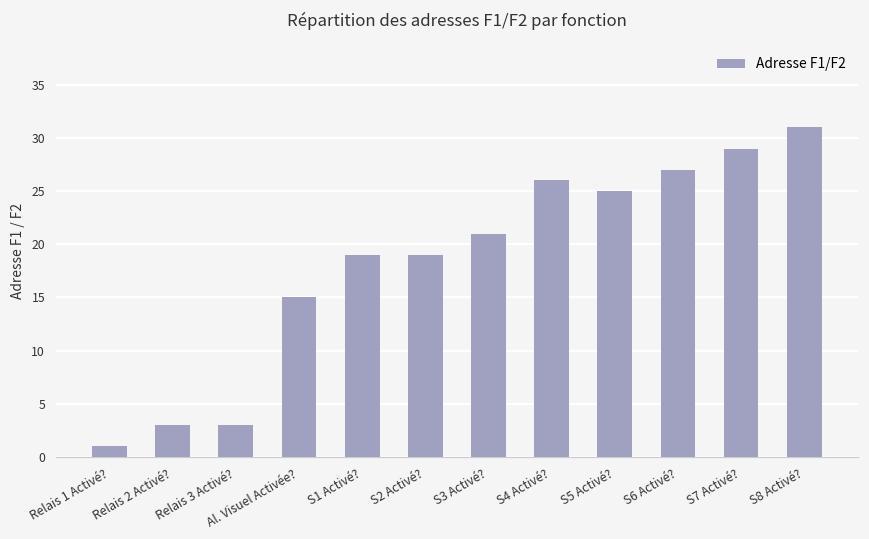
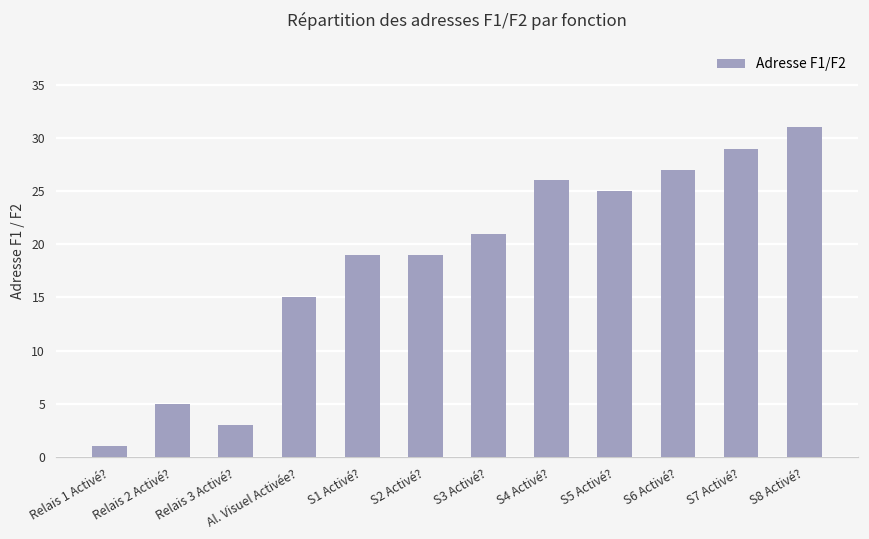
  {
    "Relais 1 Activé?": 1,
-   "Relais 2 Activé?": 3,
+   "Relais 2 Activé?": 5,
    "Relais 3 Activé?": 3,
    "Al. Visuel Activée?": 15,
    "S1 Activé?": 19,
    "S2 Activé?": 19,
    "S3 Activé?": 21,
    "S4 Activé?": 26,
    "S5 Activé?": 25,
    "S6 Activé?": 27,
    "S7 Activé?": 29,
    "S8 Activé?": 31
  }
